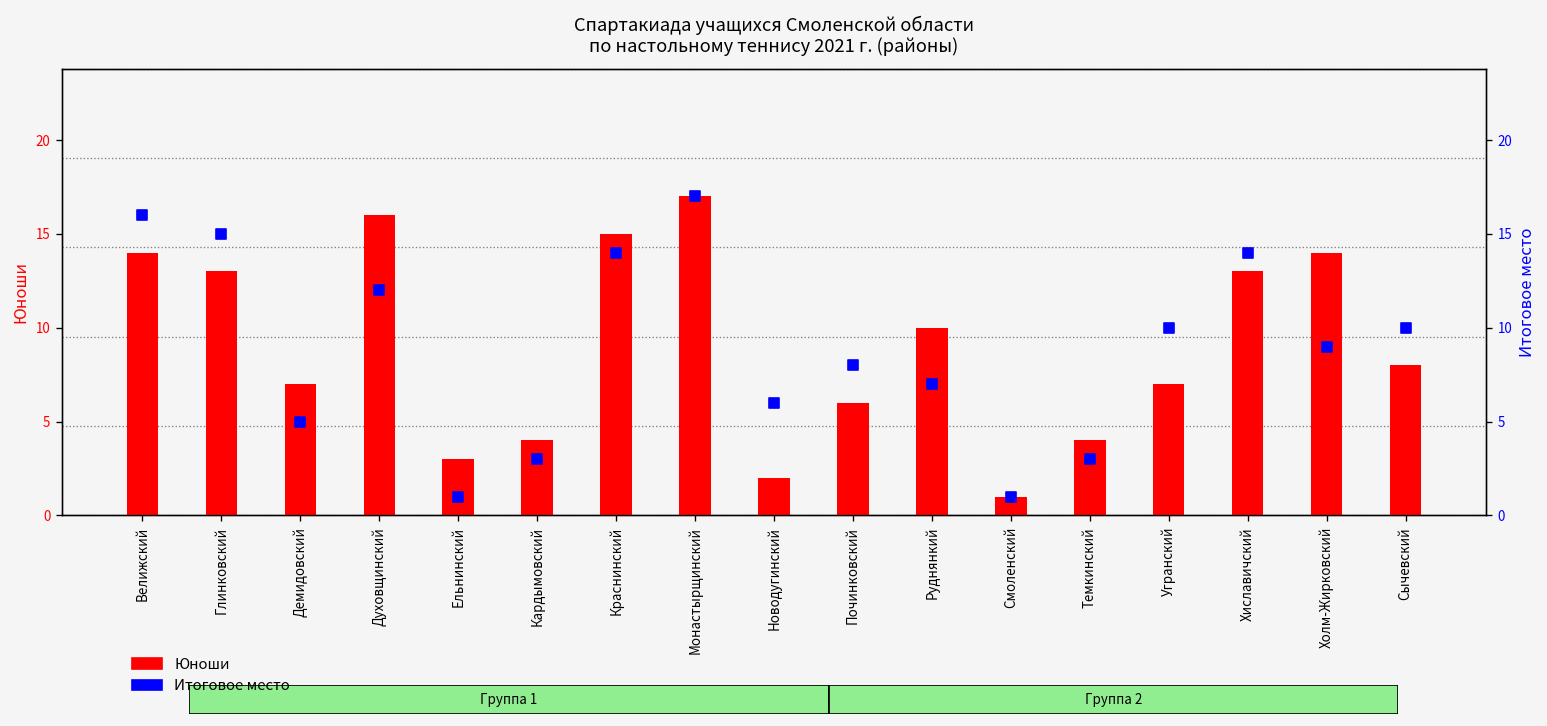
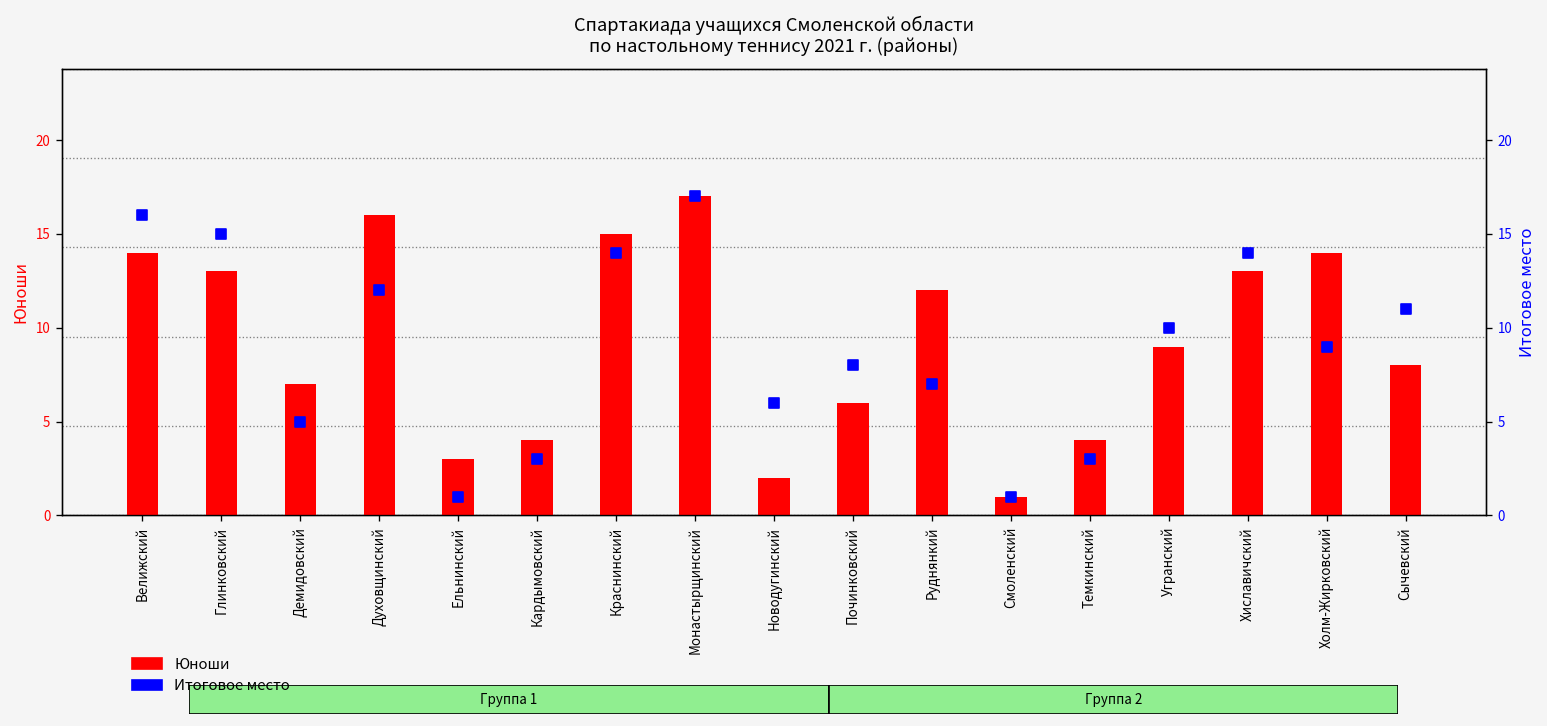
  {
    "Юноши": {
      "Велижский": 14,
      "Глинковский": 13,
      "Демидовский": 7,
      "Духовщинский": 16,
      "Ельнинский": 3,
      "Кардымовский": 4,
      "Краснинский": 15,
      "Монастырщинский": 17,
      "Новодугинский": 2,
      "Починковский": 6,
-     "Руднянкий": 10,
+     "Руднянкий": 12,
      "Смоленский": 1,
      "Темкинский": 4,
-     "Угранский": 7,
+     "Угранский": 9,
      "Хиславичский": 13,
      "Холм-Жирковский": 14,
      "Сычевский": 8
    },
    "Итоговое место": {
-     "Сычевский": 10
+     "Сычевский": 11
    }
  }
